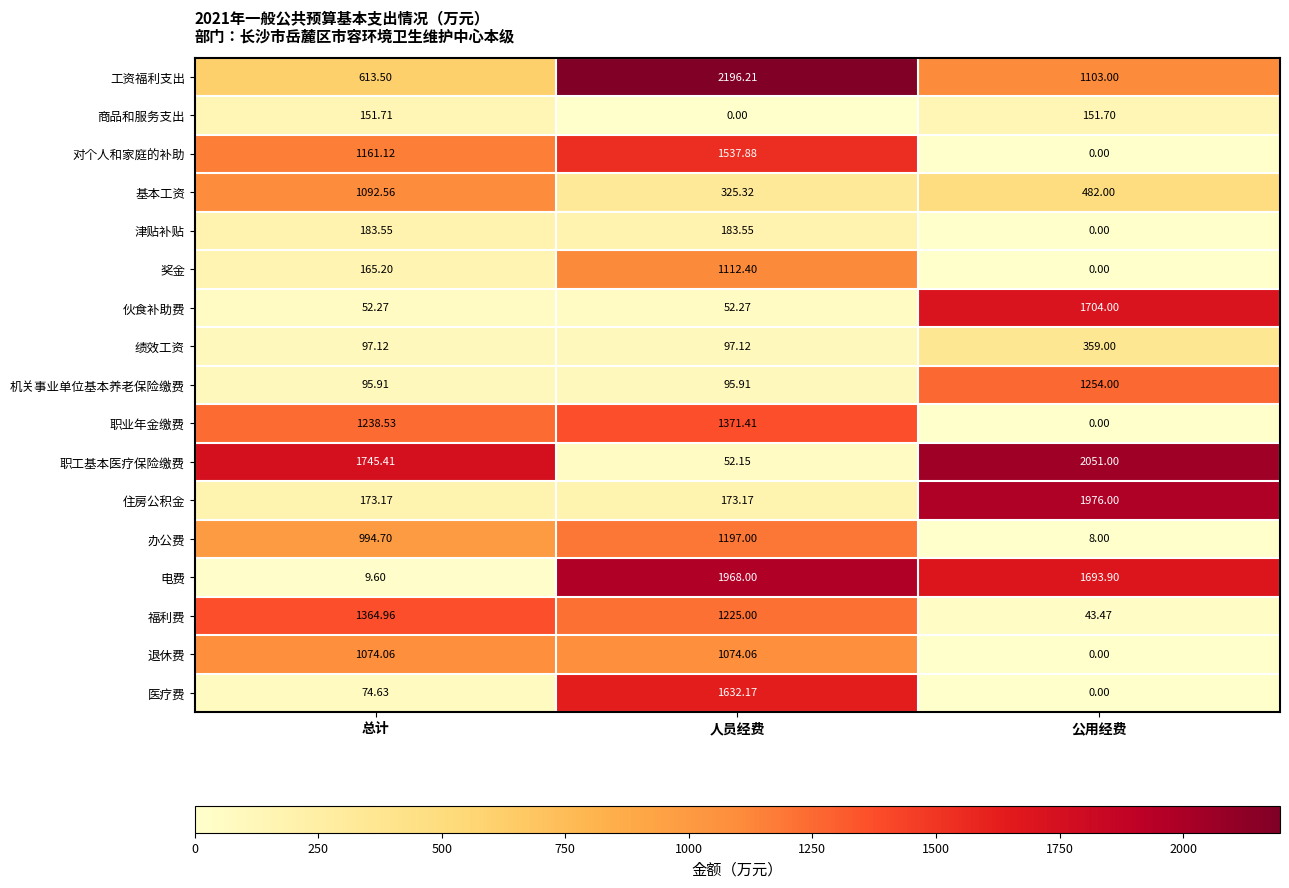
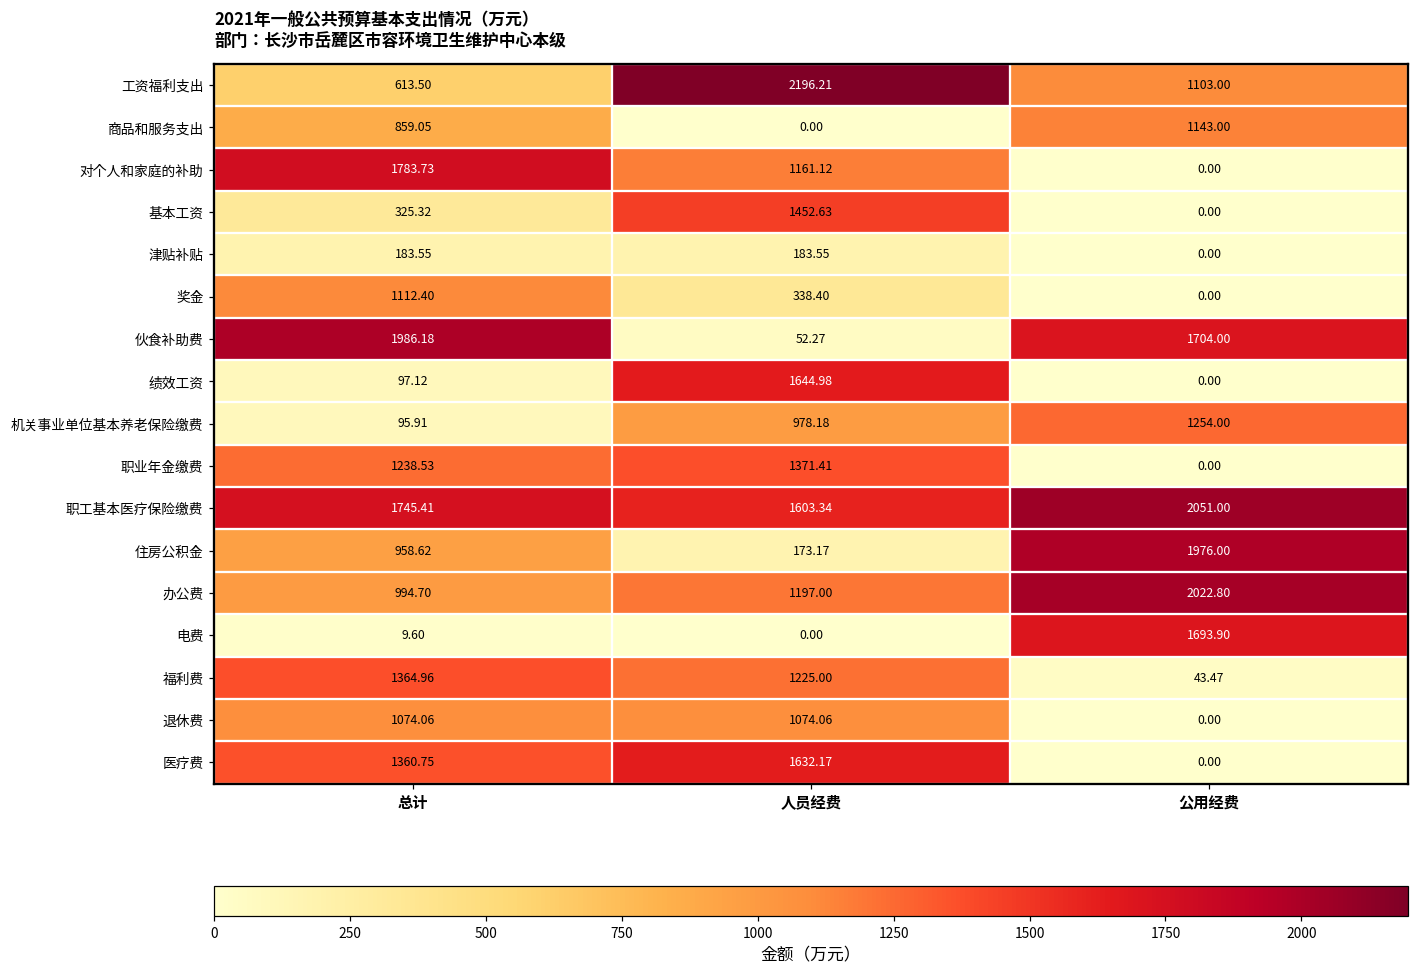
  {
    "工资福利支出": {
      "总计": 613.50,
      "人员经费": 2196.21,
      "公用经费": 1103.00
    },
    "商品和服务支出": {
-     "总计": 151.71,
+     "总计": 859.05,
      "人员经费": 0.00,
-     "公用经费": 151.70
+     "公用经费": 1143.00
    },
    "对个人和家庭的补助": {
-     "总计": 1161.12,
-     "人员经费": 1537.88,
+     "总计": 1783.73,
+     "人员经费": 1161.12,
      "公用经费": 0.00
    },
    "基本工资": {
-     "总计": 1092.56,
-     "人员经费": 325.32,
-     "公用经费": 482.00
+     "总计": 325.32,
+     "人员经费": 1452.63,
+     "公用经费": 0.00
    },
    "津贴补贴": {
      "总计": 183.55,
      "人员经费": 183.55,
      "公用经费": 0.00
    },
    "奖金": {
-     "总计": 165.20,
-     "人员经费": 1112.40,
+     "总计": 1112.40,
+     "人员经费": 338.40,
      "公用经费": 0.00
    },
    "伙食补助费": {
-     "总计": 52.27,
+     "总计": 1986.18,
      "人员经费": 52.27,
      "公用经费": 1704.00
    },
    "绩效工资": {
      "总计": 97.12,
-     "人员经费": 97.12,
-     "公用经费": 359.00
+     "人员经费": 1644.98,
+     "公用经费": 0.00
    },
    "机关事业单位基本养老保险缴费": {
      "总计": 95.91,
-     "人员经费": 95.91,
+     "人员经费": 978.18,
      "公用经费": 1254.00
    },
    "职业年金缴费": {
      "总计": 1238.53,
      "人员经费": 1371.41,
      "公用经费": 0.00
    },
    "职工基本医疗保险缴费": {
      "总计": 1745.41,
-     "人员经费": 52.15,
+     "人员经费": 1603.34,
      "公用经费": 2051.00
    },
    "住房公积金": {
-     "总计": 173.17,
+     "总计": 958.62,
      "人员经费": 173.17,
      "公用经费": 1976.00
    },
    "办公费": {
      "总计": 994.70,
      "人员经费": 1197.00,
-     "公用经费": 8.00
+     "公用经费": 2022.80
    },
    "电费": {
      "总计": 9.60,
-     "人员经费": 1968.00,
+     "人员经费": 0.00,
      "公用经费": 1693.90
    },
    "福利费": {
      "总计": 1364.96,
      "人员经费": 1225.00,
      "公用经费": 43.47
    },
    "退休费": {
      "总计": 1074.06,
      "人员经费": 1074.06,
      "公用经费": 0.00
    },
    "医疗费": {
-     "总计": 74.63,
+     "总计": 1360.75,
      "人员经费": 1632.17,
      "公用经费": 0.00
    }
  }
